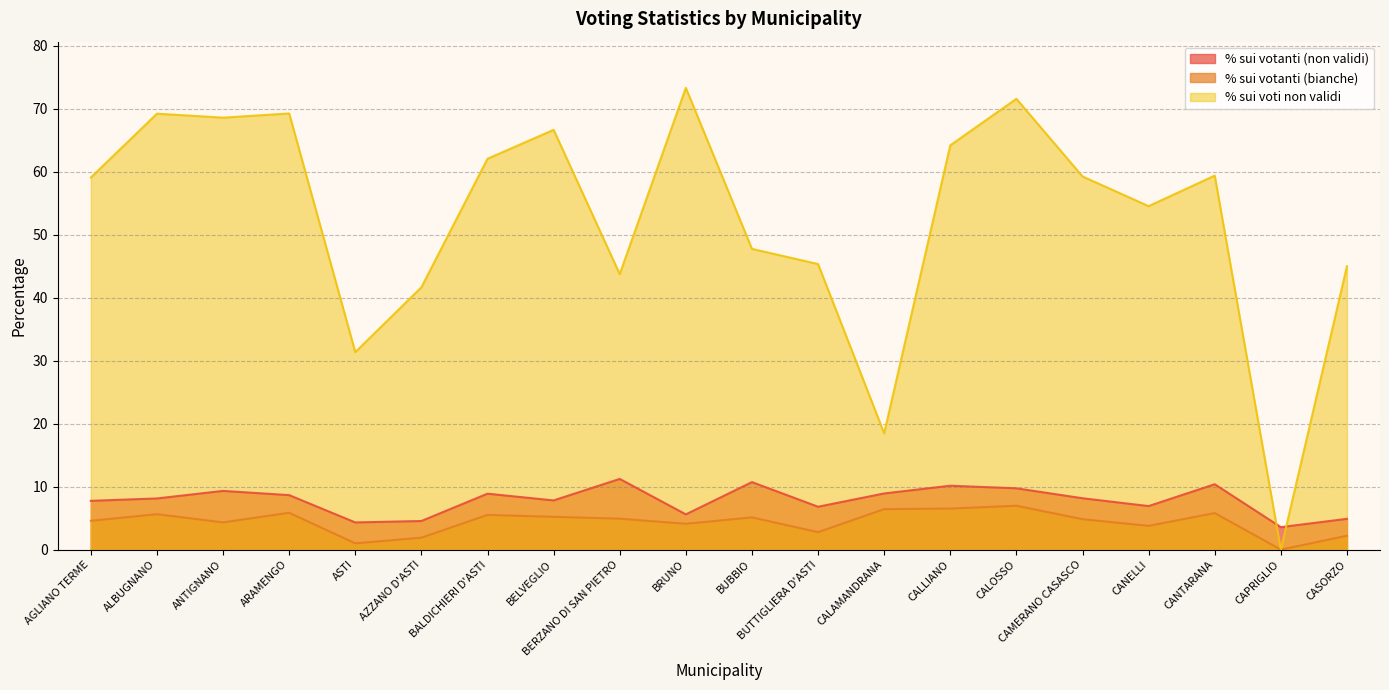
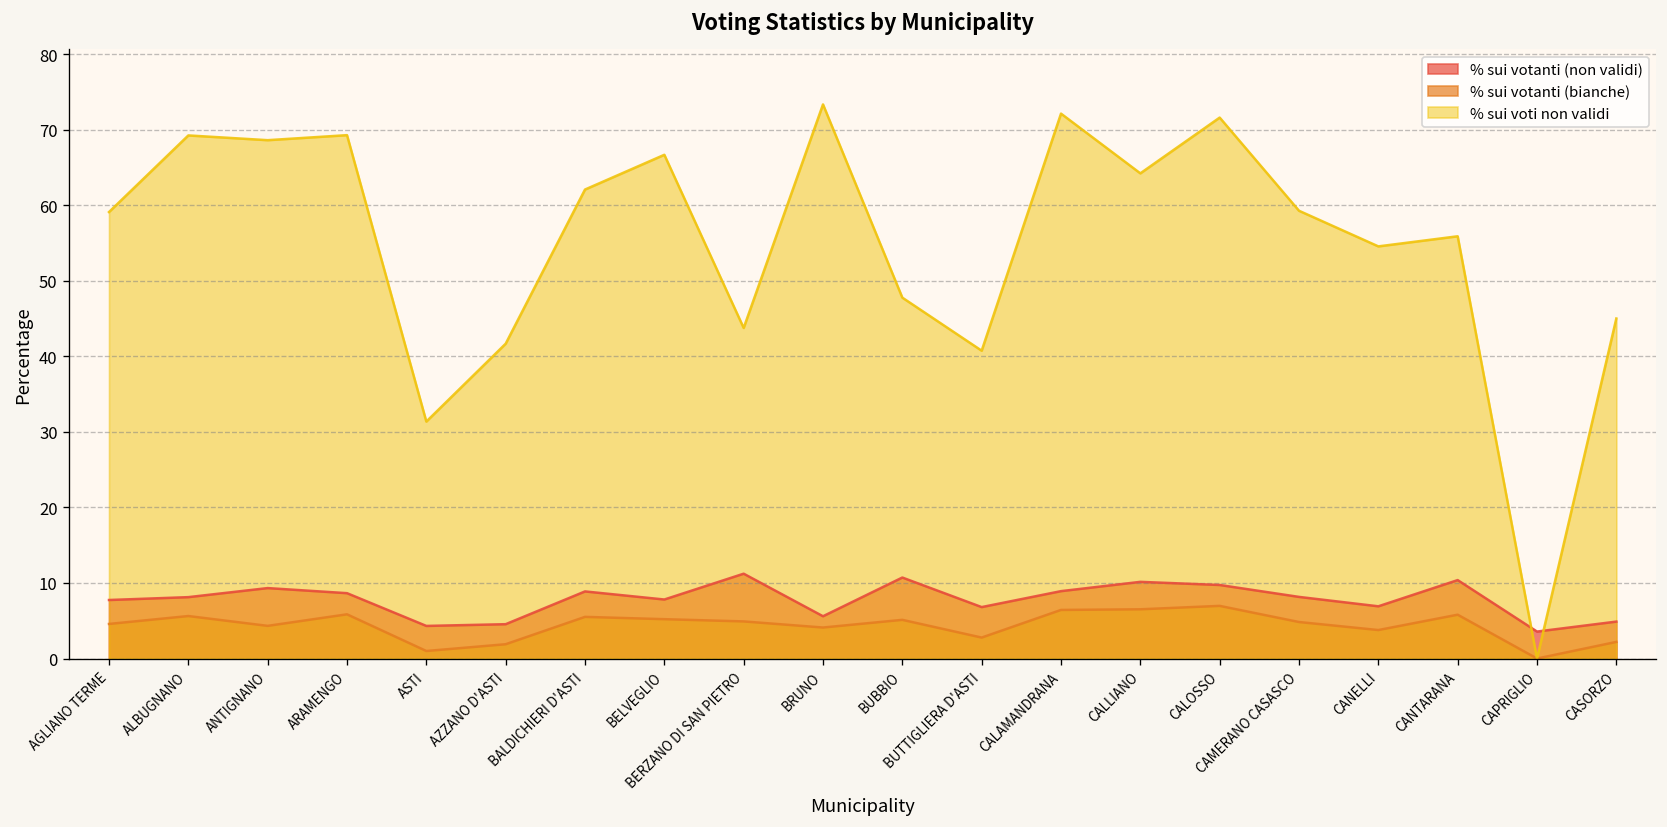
  {
    "% sui voti non validi": {
      "AGLIANO TERME": 59,
      "ALBUGNANO": 69,
      "ANTIGNANO": 69,
      "ARAMENGO": 69,
      "ASTI": 31,
      "AZZANO D'ASTI": 42,
      "BALDICHIERI D'ASTI": 62,
      "BELVEGLIO": 67,
      "BERZANO DI SAN PIETRO": 44,
      "BRUNO": 73,
      "BUBBIO": 48,
-     "BUTTIGLIERA D'ASTI": 45,
-     "CALAMANDRANA": 18,
+     "BUTTIGLIERA D'ASTI": 41,
+     "CALAMANDRANA": 72,
      "CALLIANO": 64,
      "CALOSSO": 72,
      "CAMERANO CASASCO": 59,
      "CANELLI": 55,
-     "CANTARANA": 59,
+     "CANTARANA": 56,
      "CASORZO": 45
    }
  }
